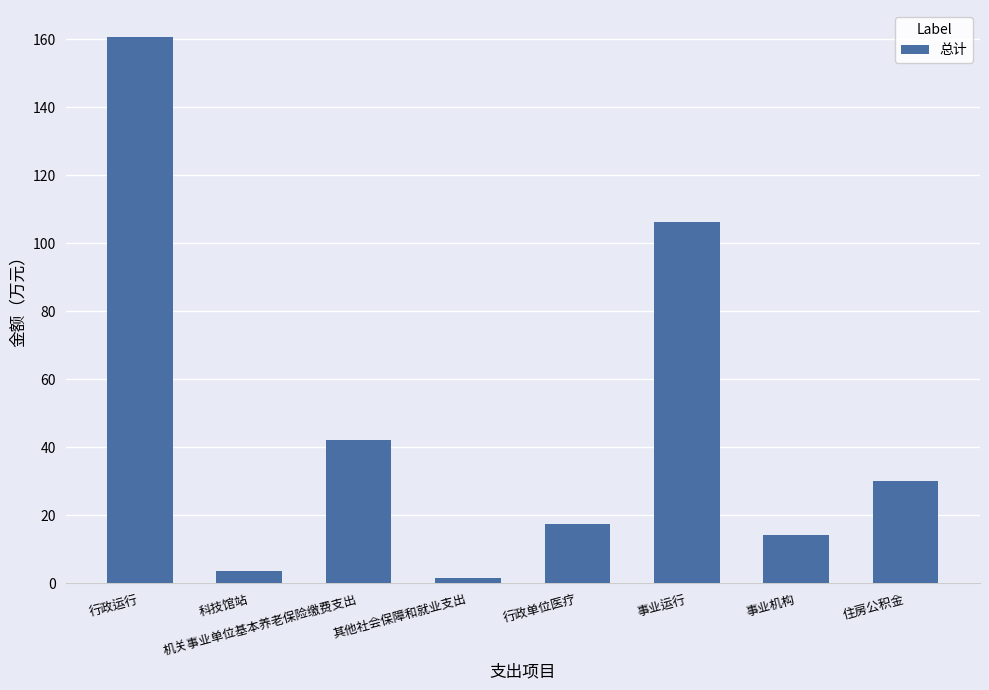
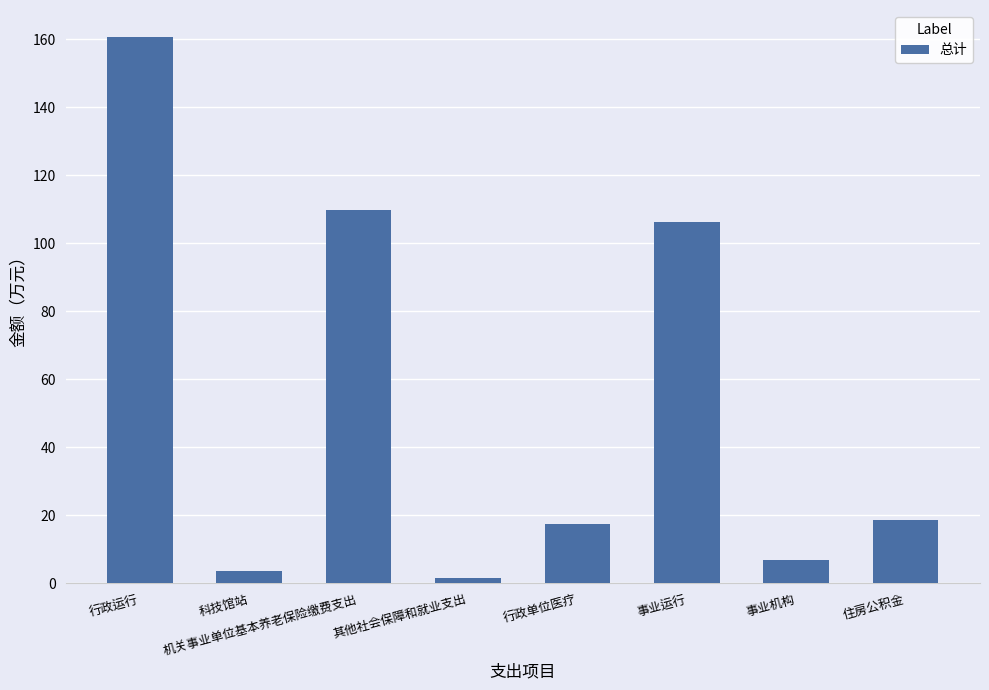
  {
    "行政运行": 161,
    "科技馆站": 4,
-   "机关事业单位基本养老保险缴费支出": 42,
+   "机关事业单位基本养老保险缴费支出": 110,
    "其他社会保障和就业支出": 2,
    "行政单位医疗": 17,
    "事业运行": 106,
-   "事业机构": 14,
-   "住房公积金": 30
+   "事业机构": 7,
+   "住房公积金": 19
  }
